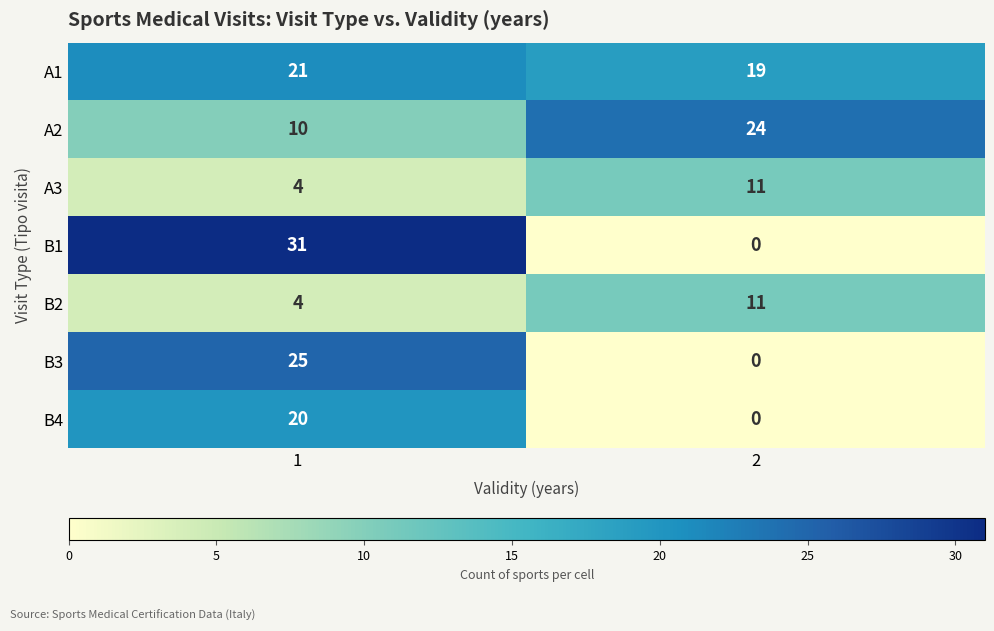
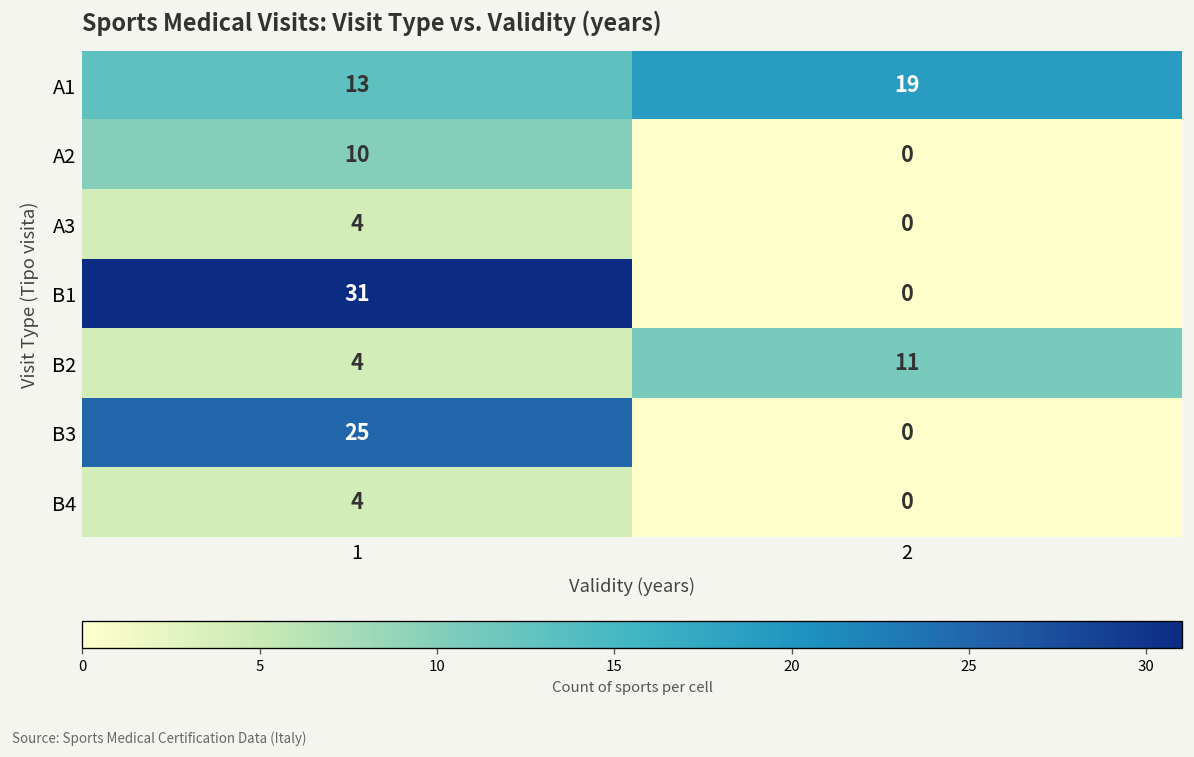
  {
    "A1": {
-     "1": 21,
+     "1": 13,
      "2": 19
    },
    "A2": {
      "1": 10,
-     "2": 24
+     "2": 0
    },
    "A3": {
      "1": 4,
-     "2": 11
+     "2": 0
    },
    "B1": {
      "1": 31,
      "2": 0
    },
    "B2": {
      "1": 4,
      "2": 11
    },
    "B3": {
      "1": 25,
      "2": 0
    },
    "B4": {
-     "1": 20,
+     "1": 4,
      "2": 0
    }
  }
